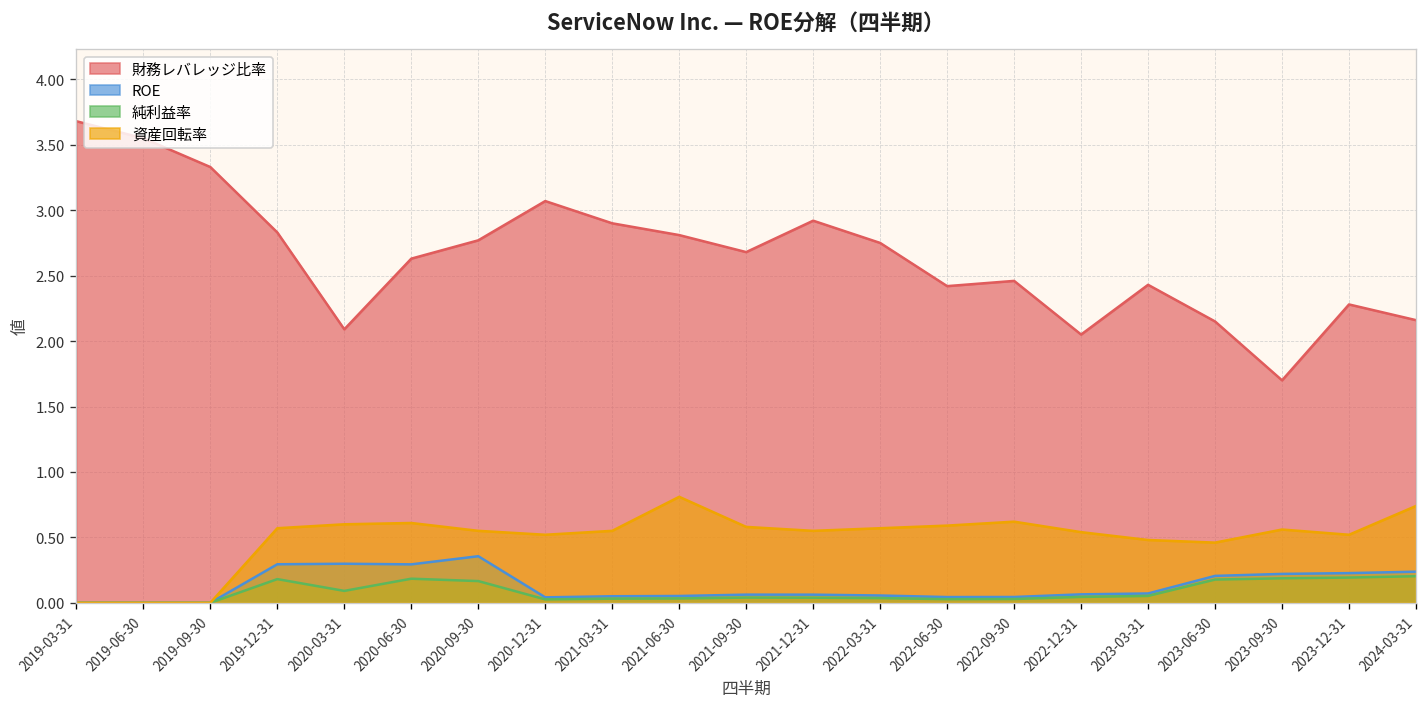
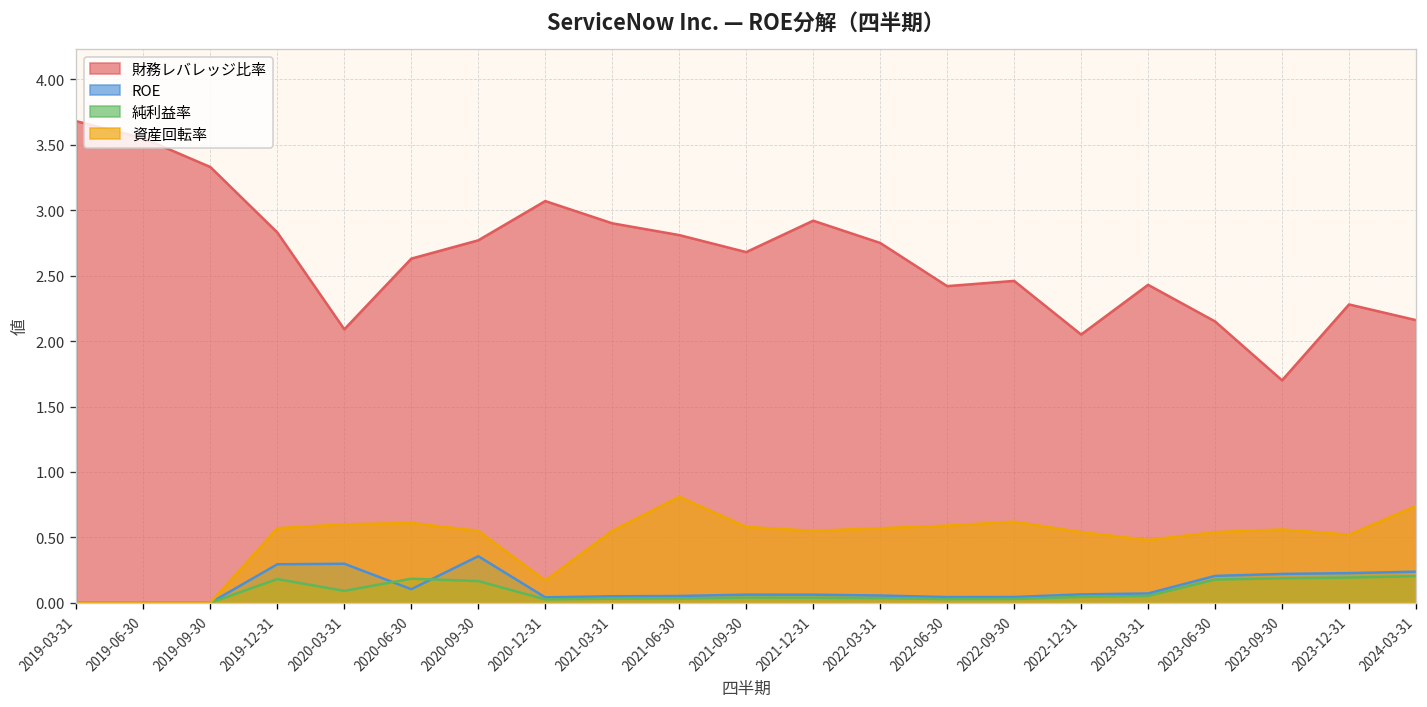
  {
    "財務レバレッジ比率": {
      "2019-03-31": 3.68,
      "2019-09-30": 3.33,
      "2019-12-31": 2.83,
      "2020-03-31": 2.09,
      "2020-06-30": 2.63,
      "2020-09-30": 2.77,
      "2020-12-31": 3.07,
      "2021-03-31": 2.90,
      "2021-06-30": 2.81,
      "2021-09-30": 2.68,
      "2021-12-31": 2.92,
      "2022-03-31": 2.75,
      "2022-06-30": 2.42,
      "2022-09-30": 2.46,
      "2022-12-31": 2.05,
      "2023-03-31": 2.43,
      "2023-06-30": 2.15,
      "2023-09-30": 1.70,
      "2023-12-31": 2.28,
      "2024-03-31": 2.16
    },
    "ROE": {
      "2019-12-31": 0.29,
      "2020-03-31": 0.30,
-     "2020-06-30": 0.29,
+     "2020-06-30": 0.10,
      "2020-09-30": 0.36,
      "2023-06-30": 0.21,
      "2023-09-30": 0.22,
      "2023-12-31": 0.23,
      "2024-03-31": 0.24
    },
    "純利益率": {
      "2019-12-31": 0.18,
      "2020-03-31": 0.09,
      "2020-06-30": 0.18,
      "2020-09-30": 0.17,
      "2023-06-30": 0.18,
      "2023-09-30": 0.19,
      "2023-12-31": 0.19,
      "2024-03-31": 0.20
    },
    "資産回転率": {
      "2019-12-31": 0.57,
      "2020-03-31": 0.60,
      "2020-06-30": 0.61,
      "2020-09-30": 0.55,
-     "2020-12-31": 0.52,
+     "2020-12-31": 0.17,
      "2021-03-31": 0.55,
      "2021-06-30": 0.81,
      "2021-09-30": 0.58,
      "2021-12-31": 0.55,
      "2022-03-31": 0.57,
      "2022-06-30": 0.59,
      "2022-09-30": 0.62,
      "2022-12-31": 0.54,
      "2023-03-31": 0.48,
-     "2023-06-30": 0.46,
+     "2023-06-30": 0.54,
      "2023-09-30": 0.56,
      "2023-12-31": 0.52,
      "2024-03-31": 0.74
    }
  }
